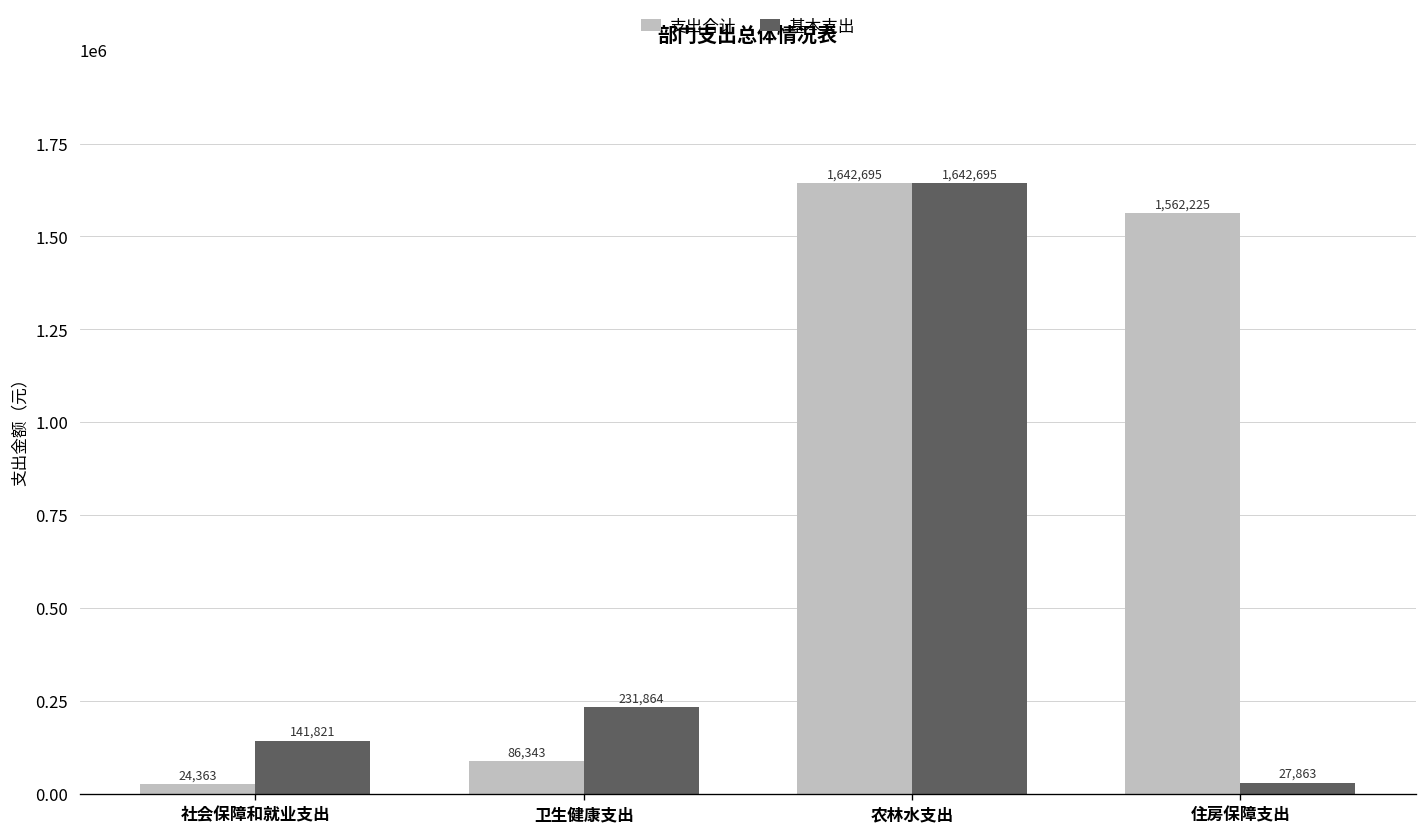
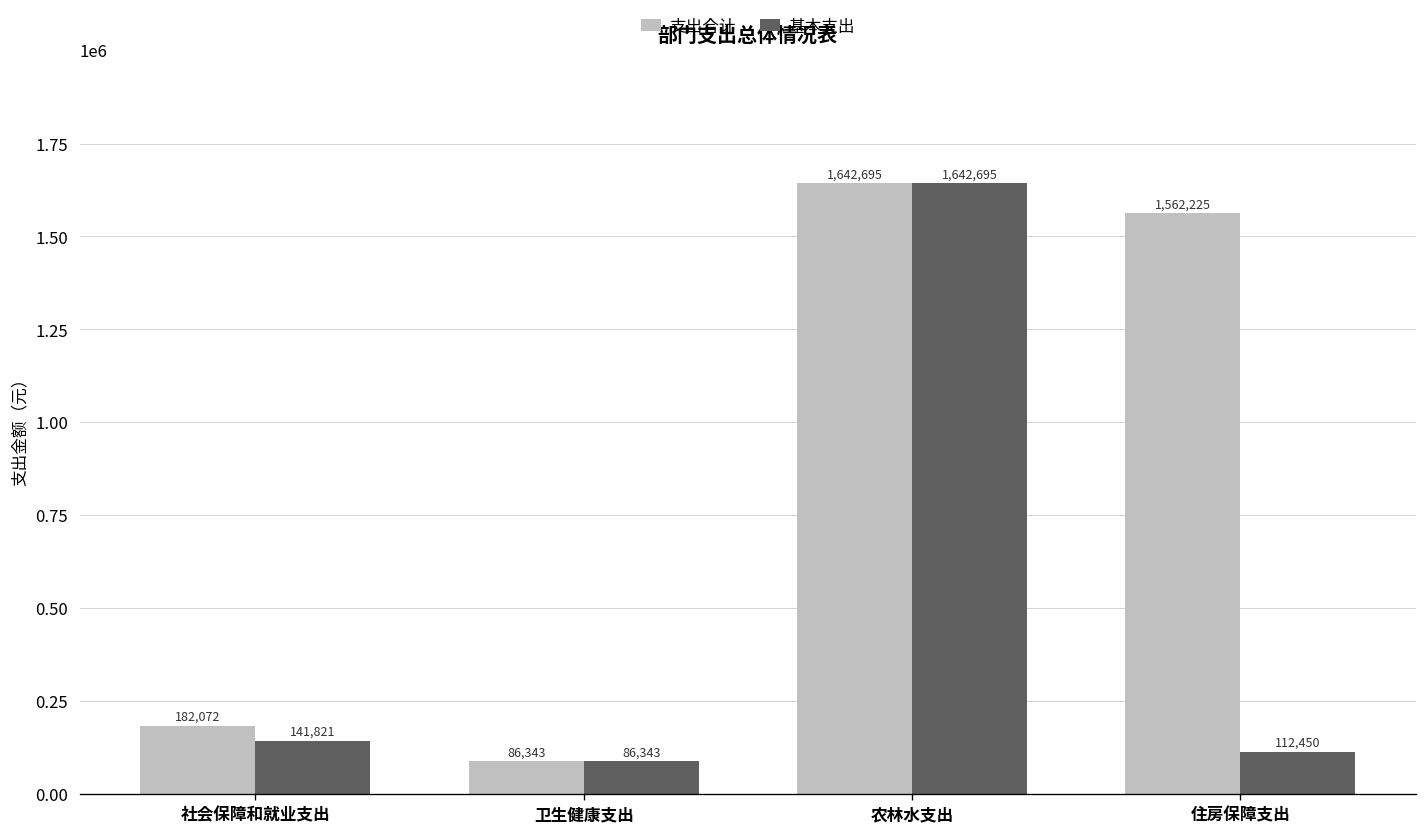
  {
    "支出合计": {
-     "社会保障和就业支出": "24,363",
+     "社会保障和就业支出": "182,072",
      "卫生健康支出": "86,343",
      "农林水支出": "1,642,695",
      "住房保障支出": "1,562,225"
    },
    "基本支出": {
      "社会保障和就业支出": "141,821",
-     "卫生健康支出": "231,864",
+     "卫生健康支出": "86,343",
      "农林水支出": "1,642,695",
-     "住房保障支出": "27,863"
+     "住房保障支出": "112,450"
    }
  }
